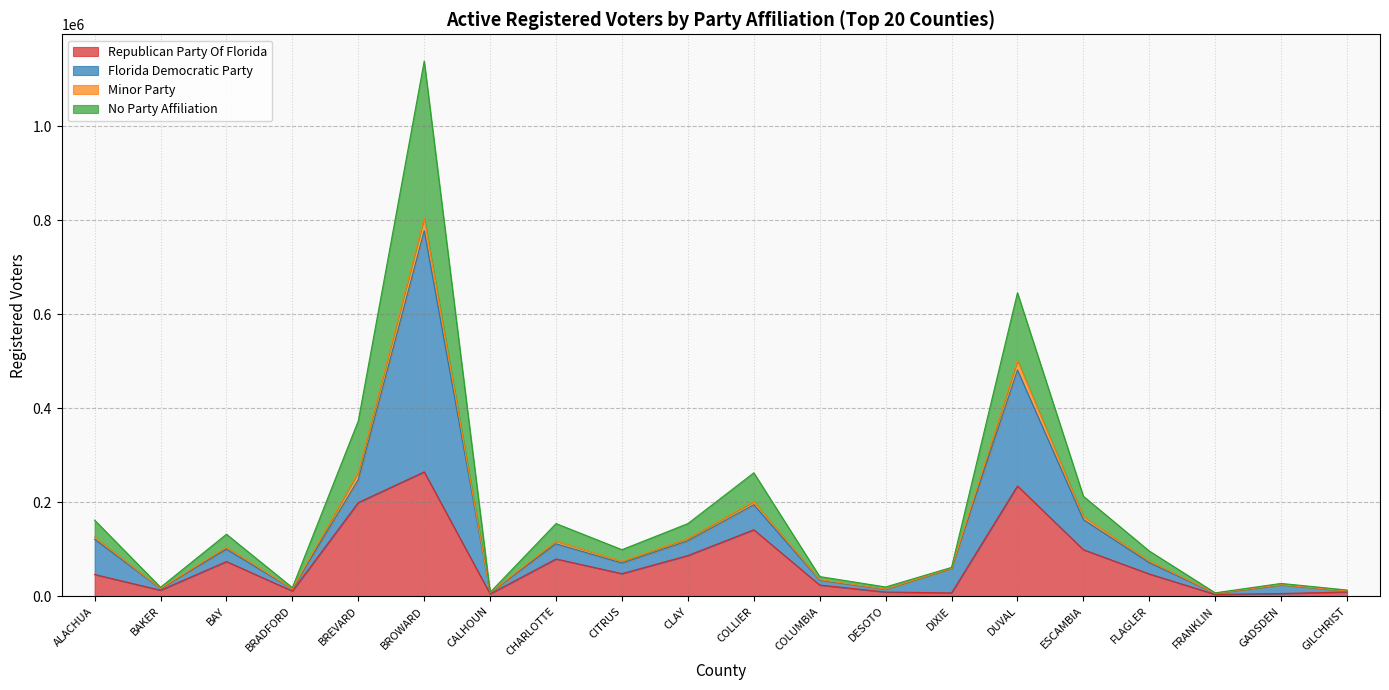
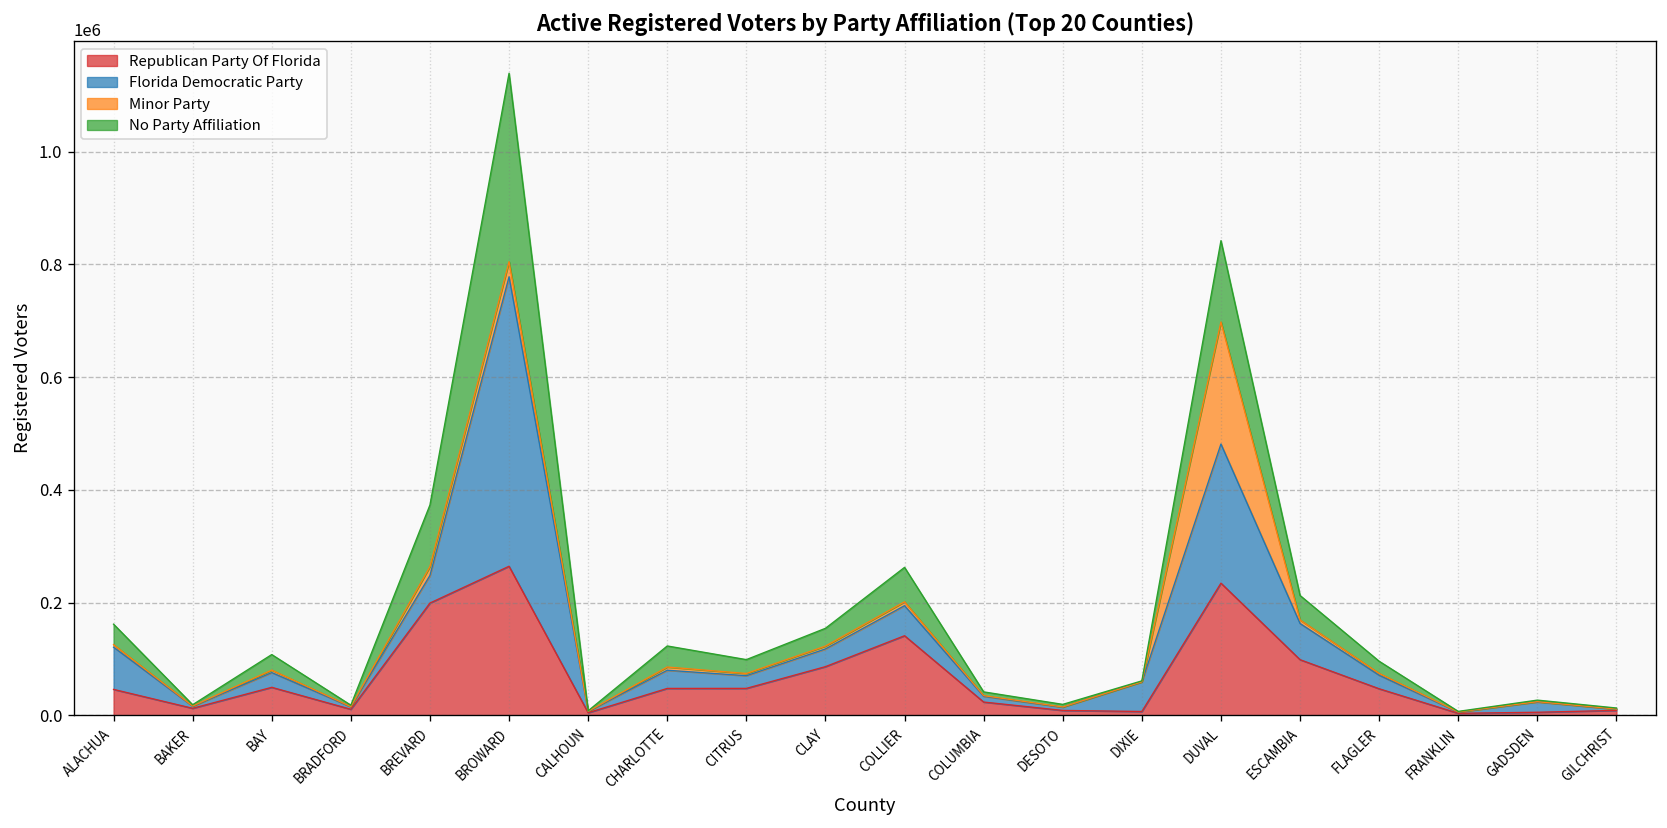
  {
    "Republican Party Of Florida": {
      "ALACHUA": 50000,
-     "BAY": 70000,
+     "BAY": 50000,
      "BREVARD": 200000,
      "BROWARD": 260000,
-     "CHARLOTTE": 80000,
+     "CHARLOTTE": 50000,
      "CITRUS": 50000,
      "CLAY": 90000,
      "COLLIER": 140000,
      "COLUMBIA": 20000,
      "DESOTO": 10000,
      "DIXIE": 10000,
      "DUVAL": 230000,
      "ESCAMBIA": 100000,
      "FLAGLER": 50000,
      "GADSDEN": 10000
    },
    "Florida Democratic Party": {
      "BREVARD": 50000,
      "BROWARD": 510000,
      "CHARLOTTE": 30000,
      "COLLIER": 50000,
      "DUVAL": 250000,
      "ESCAMBIA": 60000
    },
    "Minor Party": {
      "BREVARD": 20000,
      "BROWARD": 30000,
      "CHARLOTTE": 10000,
      "COLLIER": 10000,
-     "DUVAL": 20000,
+     "DUVAL": 220000,
      "ESCAMBIA": 10000
    },
    "No Party Affiliation": {
      "ALACHUA": 40000,
      "BAY": 30000,
      "BREVARD": 110000,
      "BROWARD": 330000,
      "CHARLOTTE": 40000,
      "CITRUS": 20000,
      "CLAY": 30000,
      "COLLIER": 60000,
      "COLUMBIA": 10000,
      "DUVAL": 140000,
      "ESCAMBIA": 40000,
      "FLAGLER": 20000
    }
  }
